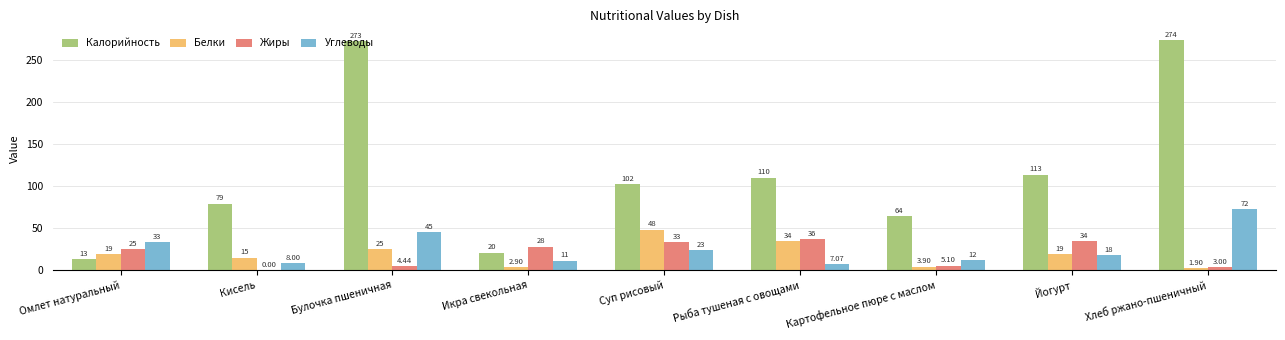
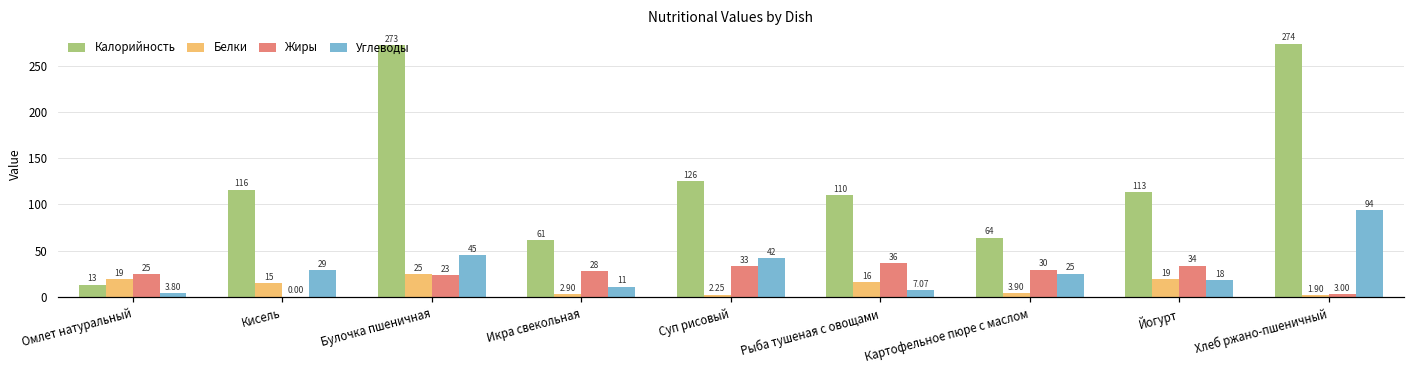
  {
    "Калорийность": {
      "Омлет натуральный": 13,
-     "Кисель": 79,
+     "Кисель": 116,
      "Булочка пшеничная": 273,
-     "Икра свекольная": 20,
-     "Суп рисовый": 102,
+     "Икра свекольная": 61,
+     "Суп рисовый": 126,
      "Рыба тушеная с овощами": 110,
      "Картофельное пюре с маслом": 64,
      "Йогурт": 113,
      "Хлеб ржано-пшеничный": 274
    },
    "Белки": {
      "Омлет натуральный": 19,
      "Кисель": 15,
      "Булочка пшеничная": 25,
      "Икра свекольная": 2.90,
-     "Суп рисовый": 48,
-     "Рыба тушеная с овощами": 34,
+     "Суп рисовый": 2.25,
+     "Рыба тушеная с овощами": 16,
      "Картофельное пюре с маслом": 3.90,
      "Йогурт": 19,
      "Хлеб ржано-пшеничный": 1.90
    },
    "Жиры": {
      "Омлет натуральный": 25,
      "Кисель": 0.00,
-     "Булочка пшеничная": 4.44,
+     "Булочка пшеничная": 23,
      "Икра свекольная": 28,
      "Суп рисовый": 33,
      "Рыба тушеная с овощами": 36,
-     "Картофельное пюре с маслом": 5.10,
+     "Картофельное пюре с маслом": 30,
      "Йогурт": 34,
      "Хлеб ржано-пшеничный": 3.00
    },
    "Углеводы": {
-     "Омлет натуральный": 33,
-     "Кисель": 8.00,
+     "Омлет натуральный": 3.80,
+     "Кисель": 29,
      "Булочка пшеничная": 45,
      "Икра свекольная": 11,
-     "Суп рисовый": 23,
+     "Суп рисовый": 42,
      "Рыба тушеная с овощами": 7.07,
-     "Картофельное пюре с маслом": 12,
+     "Картофельное пюре с маслом": 25,
      "Йогурт": 18,
-     "Хлеб ржано-пшеничный": 72
+     "Хлеб ржано-пшеничный": 94
    }
  }
